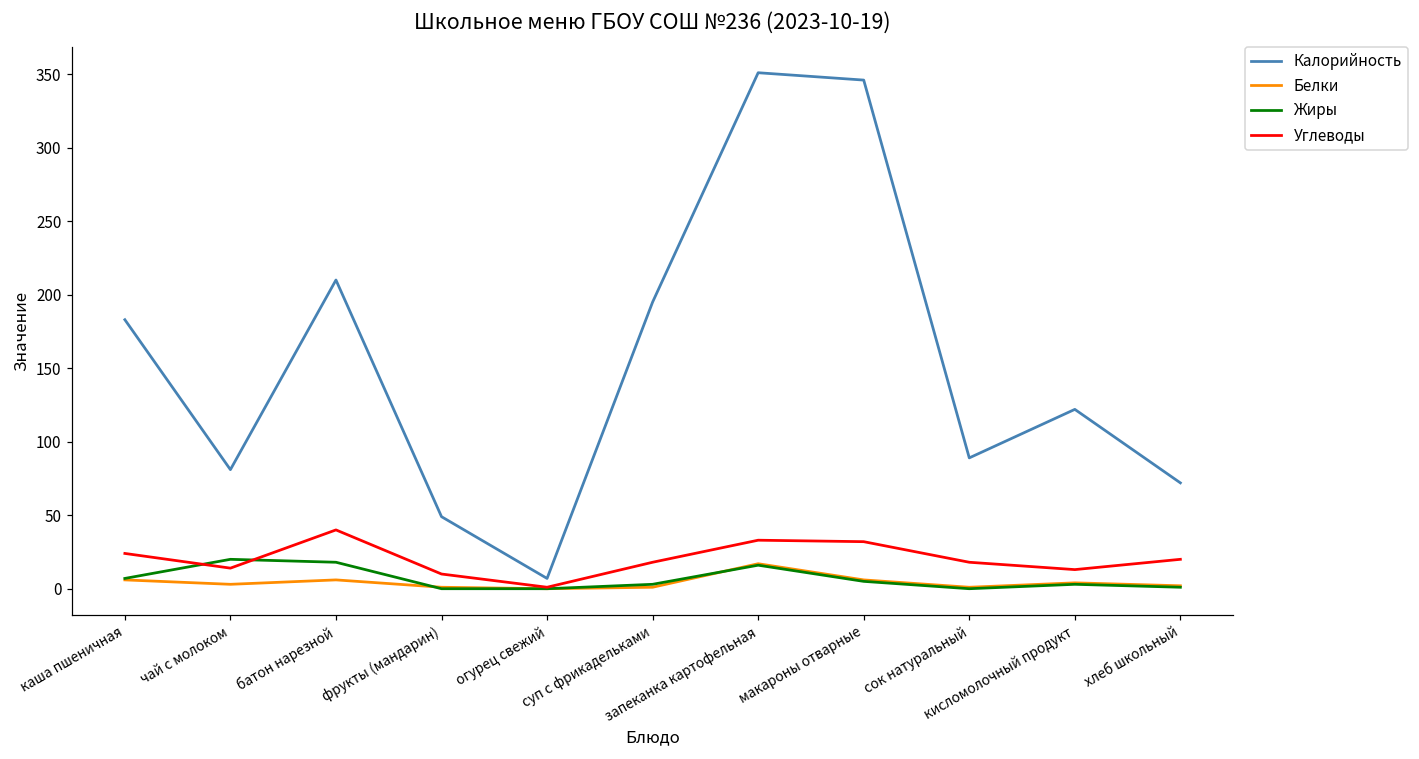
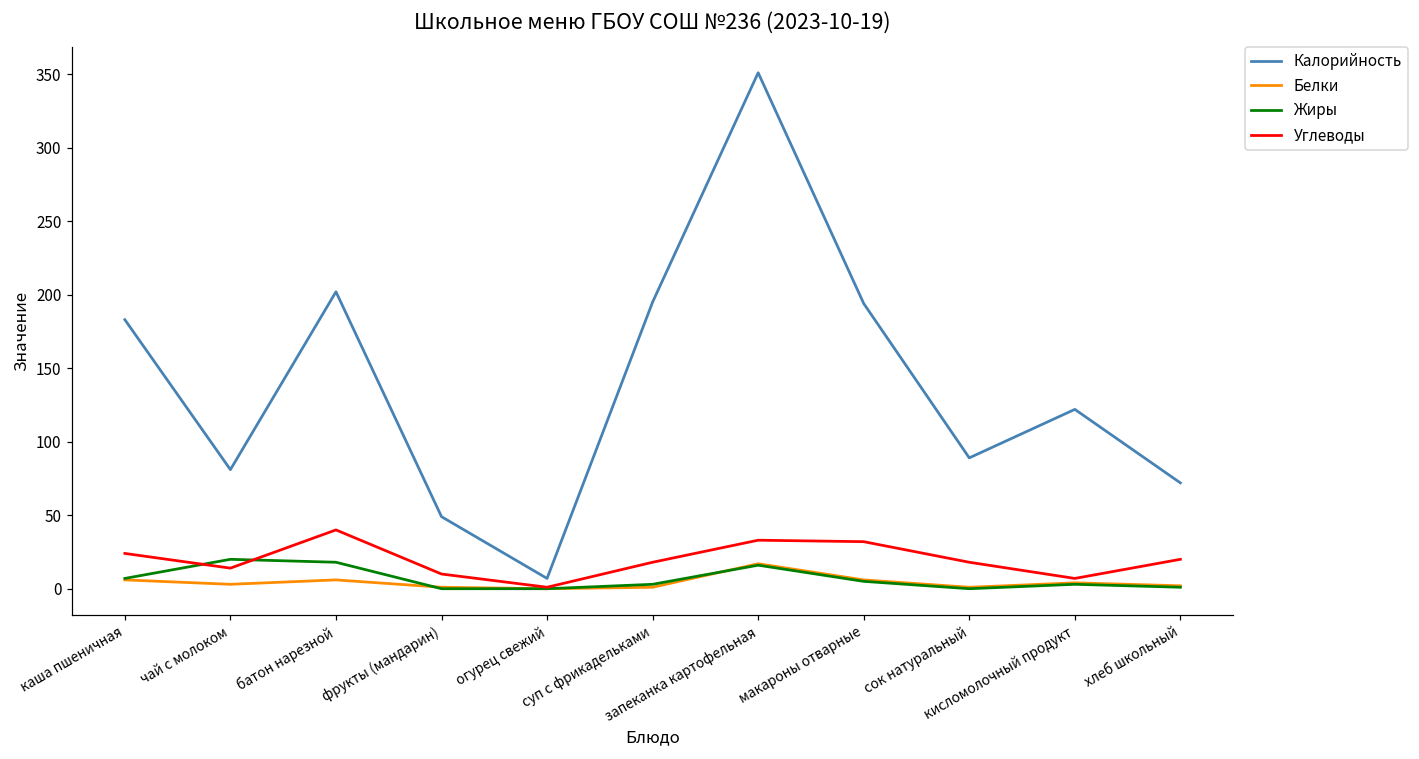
  {
    "Калорийность": {
      "каша пшеничная": 183,
      "чай с молоком": 81,
-     "батон нарезной": 210,
+     "батон нарезной": 202,
      "фрукты (мандарин)": 49,
      "огурец свежий": 7,
      "суп с фрикадельками": 195,
      "запеканка картофельная": 351,
-     "макароны отварные": 346,
+     "макароны отварные": 194,
      "сок натуральный": 89,
      "кисломолочный продукт": 122,
      "хлеб школьный": 72
    },
    "Белки": {
      "чай с молоком": 3,
      "батон нарезной": 6,
      "суп с фрикадельками": 1
    },
    "Жиры": {
      "чай с молоком": 20,
      "батон нарезной": 18,
      "суп с фрикадельками": 3
    },
    "Углеводы": {
      "каша пшеничная": 24,
      "чай с молоком": 14,
      "батон нарезной": 40,
      "фрукты (мандарин)": 10,
      "суп с фрикадельками": 18,
      "запеканка картофельная": 33,
      "макароны отварные": 32,
      "сок натуральный": 18,
-     "кисломолочный продукт": 13,
+     "кисломолочный продукт": 7,
      "хлеб школьный": 20
    }
  }
